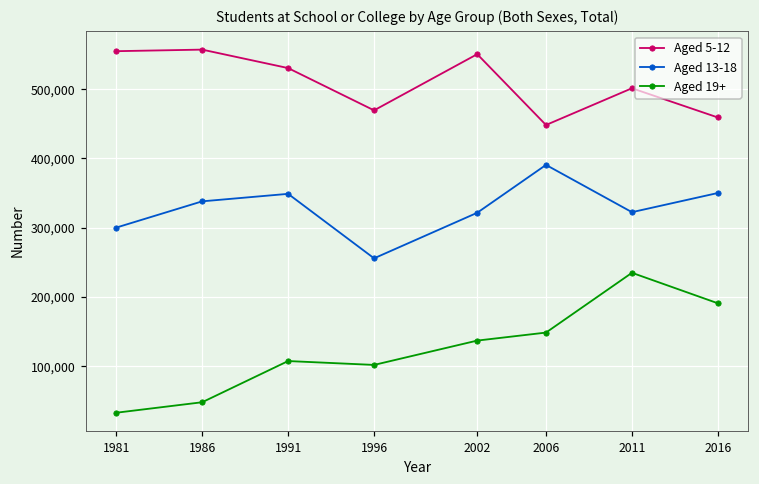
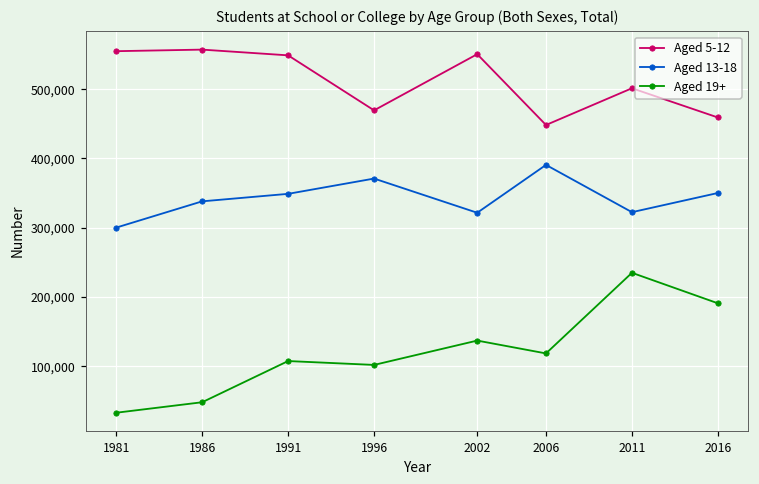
  {
    "Aged 5-12": {
      "1981": "560,000",
      "1986": "560,000",
-     "1991": "530,000",
+     "1991": "550,000",
      "1996": "470,000",
      "2002": "550,000",
      "2006": "450,000",
      "2011": "500,000",
      "2016": "460,000"
    },
    "Aged 13-18": {
      "1981": "300,000",
      "1986": "340,000",
      "1991": "350,000",
-     "1996": "260,000",
+     "1996": "370,000",
      "2002": "320,000",
      "2006": "390,000",
      "2011": "320,000",
      "2016": "350,000"
    },
    "Aged 19+": {
      "1981": "30,000",
      "1986": "50,000",
      "1991": "110,000",
      "1996": "100,000",
      "2002": "140,000",
-     "2006": "150,000",
+     "2006": "120,000",
      "2011": "230,000",
      "2016": "190,000"
    }
  }
